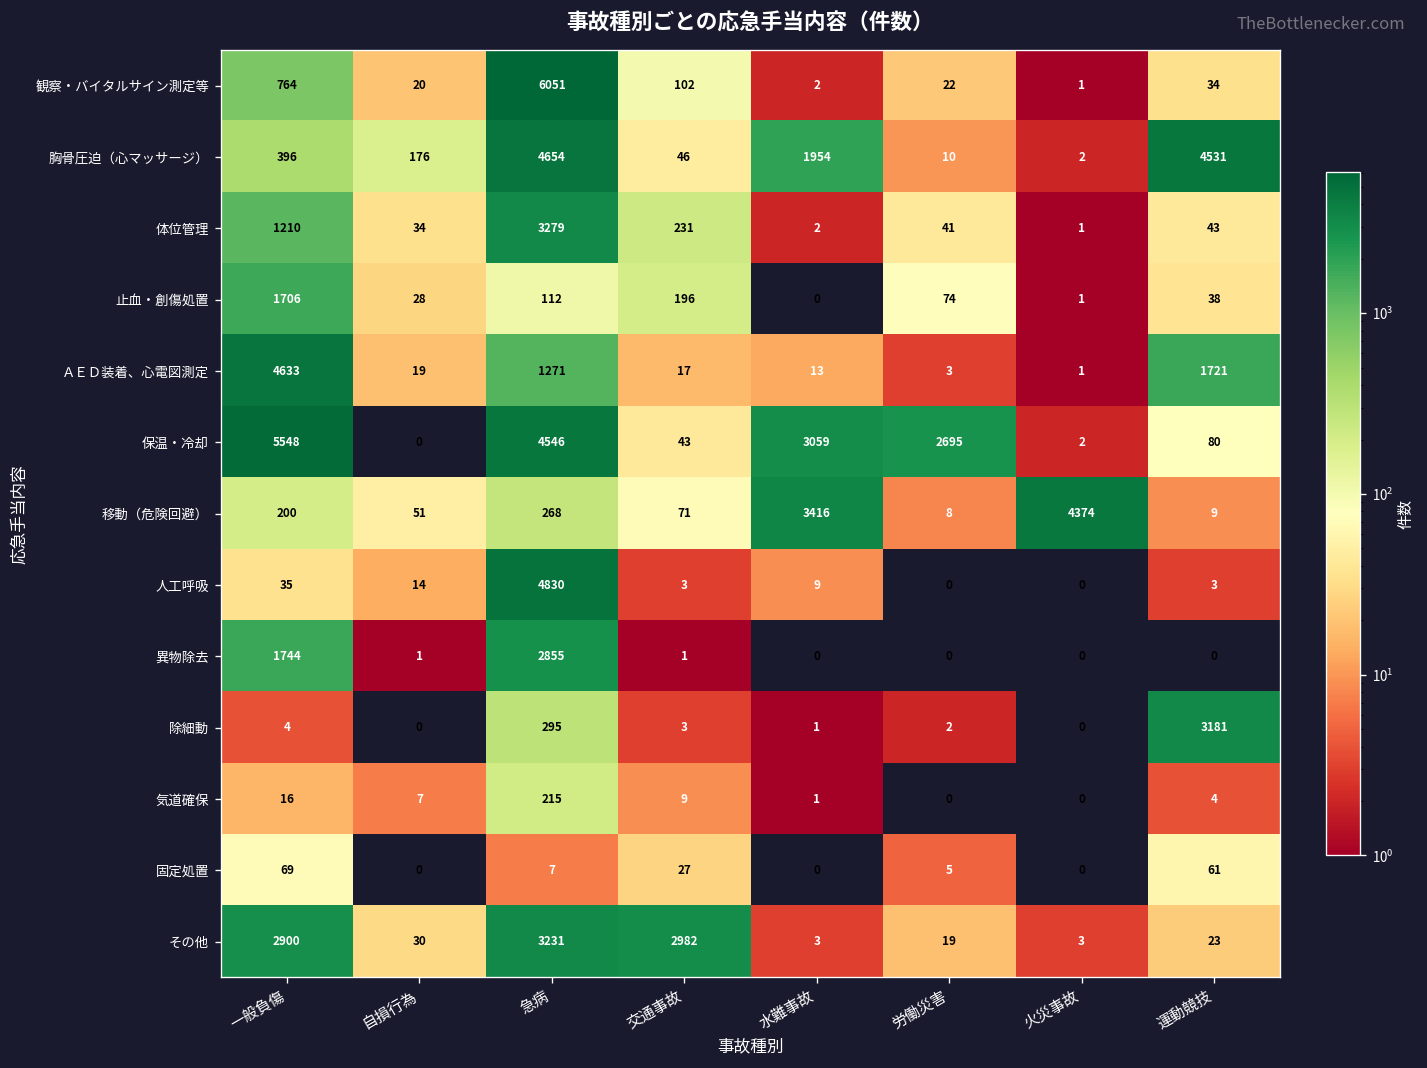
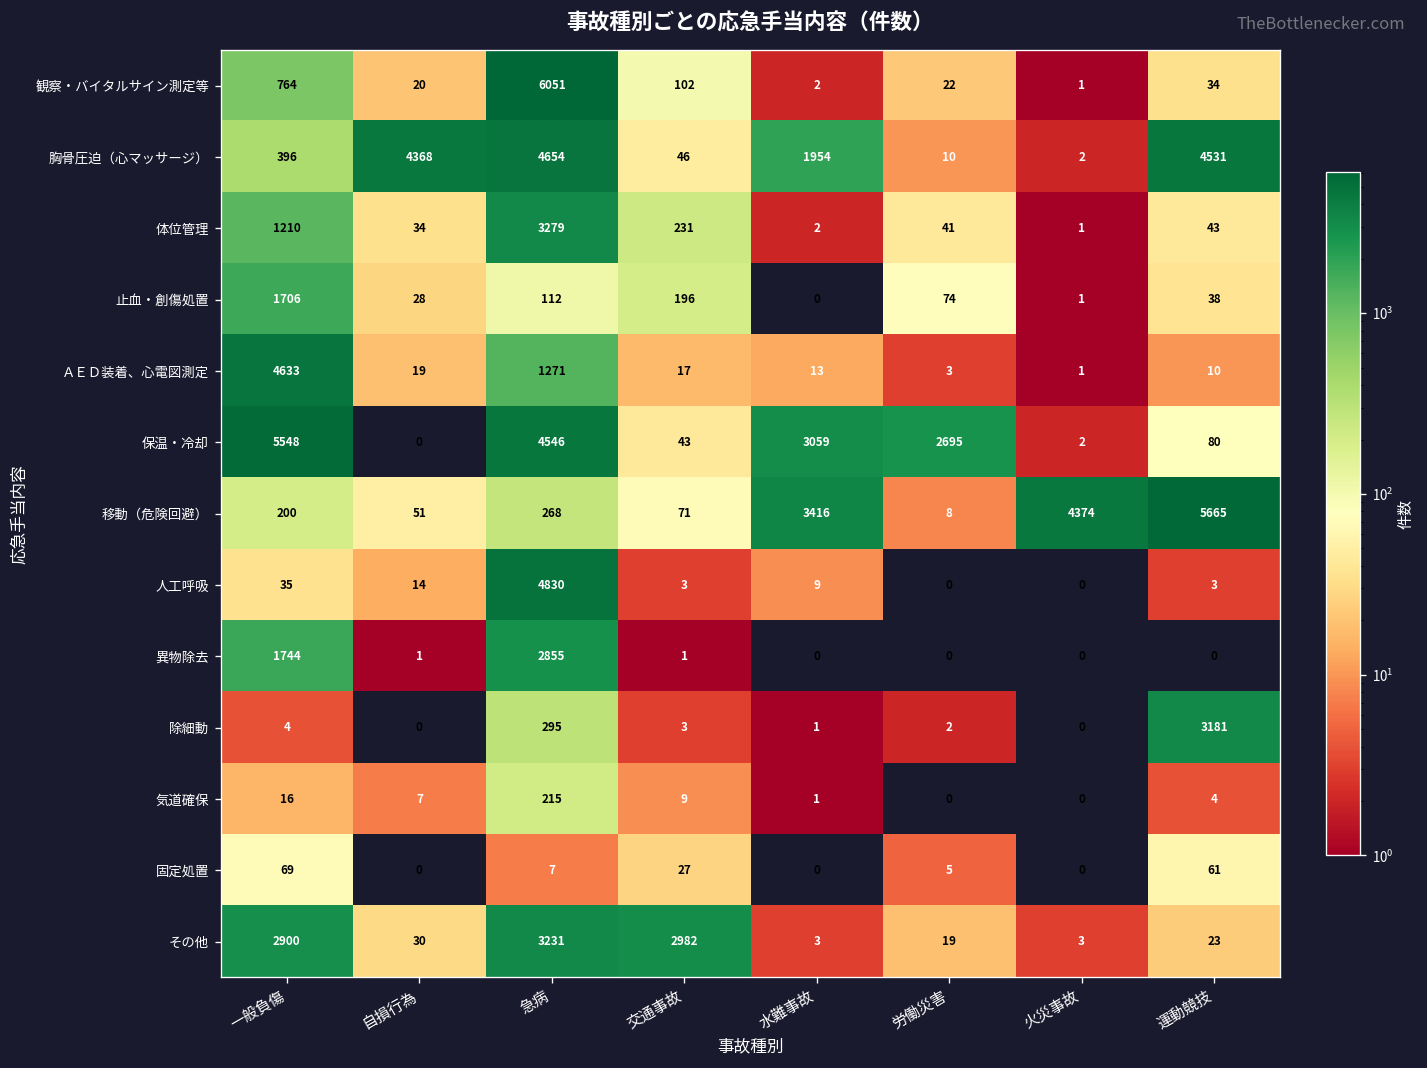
  {
    "観察・バイタルサイン測定等": {
      "一般負傷": 764,
      "自損行為": 20,
      "急病": 6051,
      "交通事故": 102,
      "水難事故": 2,
      "労働災害": 22,
      "火災事故": 1,
      "運動競技": 34
    },
    "胸骨圧迫（心マッサージ）": {
      "一般負傷": 396,
-     "自損行為": 176,
+     "自損行為": 4368,
      "急病": 4654,
      "交通事故": 46,
      "水難事故": 1954,
      "労働災害": 10,
      "火災事故": 2,
      "運動競技": 4531
    },
    "体位管理": {
      "一般負傷": 1210,
      "自損行為": 34,
      "急病": 3279,
      "交通事故": 231,
      "水難事故": 2,
      "労働災害": 41,
      "火災事故": 1,
      "運動競技": 43
    },
    "止血・創傷処置": {
      "一般負傷": 1706,
      "自損行為": 28,
      "急病": 112,
      "交通事故": 196,
      "労働災害": 74,
      "火災事故": 1,
      "運動競技": 38
    },
    "ＡＥＤ装着、心電図測定": {
      "一般負傷": 4633,
      "自損行為": 19,
      "急病": 1271,
      "交通事故": 17,
      "水難事故": 13,
      "労働災害": 3,
      "火災事故": 1,
-     "運動競技": 1721
+     "運動競技": 10
    },
    "保温・冷却": {
      "一般負傷": 5548,
      "急病": 4546,
      "交通事故": 43,
      "水難事故": 3059,
      "労働災害": 2695,
      "火災事故": 2,
      "運動競技": 80
    },
    "移動（危険回避）": {
      "一般負傷": 200,
      "自損行為": 51,
      "急病": 268,
      "交通事故": 71,
      "水難事故": 3416,
      "労働災害": 8,
      "火災事故": 4374,
-     "運動競技": 9
+     "運動競技": 5665
    },
    "人工呼吸": {
      "一般負傷": 35,
      "自損行為": 14,
      "急病": 4830,
      "交通事故": 3,
      "水難事故": 9,
      "運動競技": 3
    },
    "異物除去": {
      "一般負傷": 1744,
      "自損行為": 1,
      "急病": 2855,
      "交通事故": 1
    },
    "除細動": {
      "一般負傷": 4,
      "急病": 295,
      "交通事故": 3,
      "水難事故": 1,
      "労働災害": 2,
      "運動競技": 3181
    },
    "気道確保": {
      "一般負傷": 16,
      "自損行為": 7,
      "急病": 215,
      "交通事故": 9,
      "水難事故": 1,
      "運動競技": 4
    },
    "固定処置": {
      "一般負傷": 69,
      "急病": 7,
      "交通事故": 27,
      "労働災害": 5,
      "運動競技": 61
    },
    "その他": {
      "一般負傷": 2900,
      "自損行為": 30,
      "急病": 3231,
      "交通事故": 2982,
      "水難事故": 3,
      "労働災害": 19,
      "火災事故": 3,
      "運動競技": 23
    }
  }
